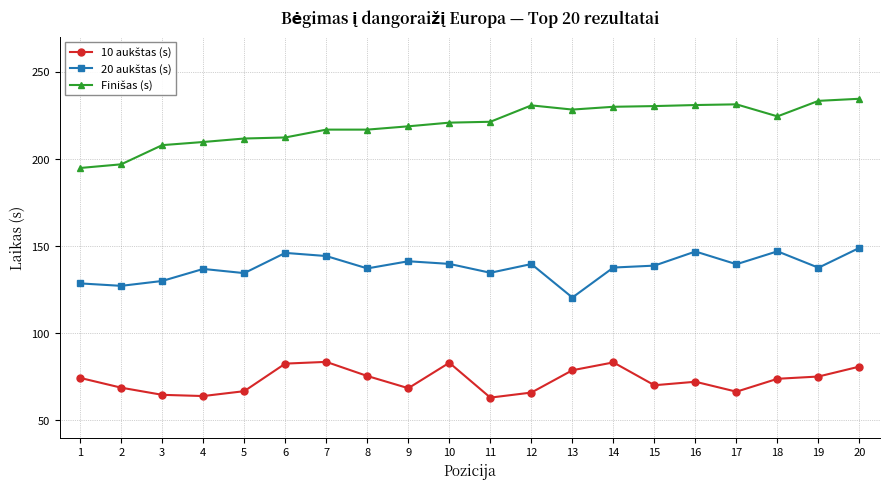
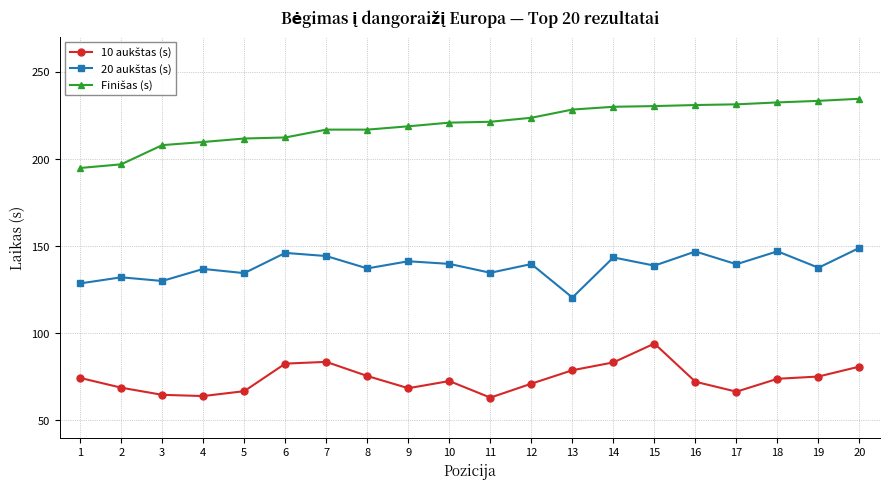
  {
    "10 aukštas (s)": {
      "1": 74,
      "2": 69,
      "3": 65,
      "4": 64,
      "5": 67,
      "6": 83,
      "7": 84,
      "8": 75,
      "9": 68,
-     "10": 83,
+     "10": 73,
      "11": 63,
-     "12": 66,
+     "12": 71,
      "13": 79,
      "14": 83,
-     "15": 70,
+     "15": 94,
      "16": 72,
      "17": 66,
      "18": 74,
      "19": 75,
      "20": 81
    },
    "20 aukštas (s)": {
      "1": 129,
-     "2": 127,
+     "2": 132,
      "3": 130,
      "4": 137,
      "5": 134,
      "6": 146,
      "7": 144,
      "8": 137,
      "9": 141,
      "10": 140,
      "11": 135,
      "12": 140,
      "13": 120,
-     "14": 138,
+     "14": 143,
      "15": 139,
      "16": 147,
      "17": 140,
      "18": 147,
      "19": 138,
      "20": 149
    },
    "Finišas (s)": {
      "1": 195,
      "2": 197,
      "3": 208,
      "4": 210,
      "5": 212,
      "6": 212,
      "7": 217,
      "8": 217,
      "9": 219,
      "10": 221,
      "11": 221,
-     "12": 231,
+     "12": 224,
      "13": 228,
      "14": 230,
      "15": 230,
      "16": 231,
      "17": 231,
-     "18": 224,
+     "18": 232,
      "19": 233,
      "20": 234
    }
  }
